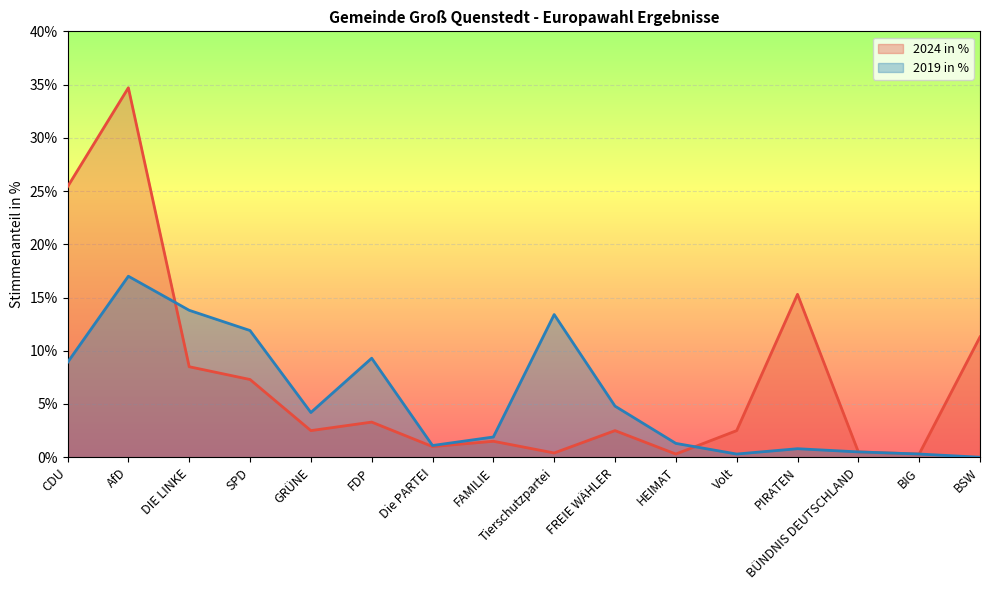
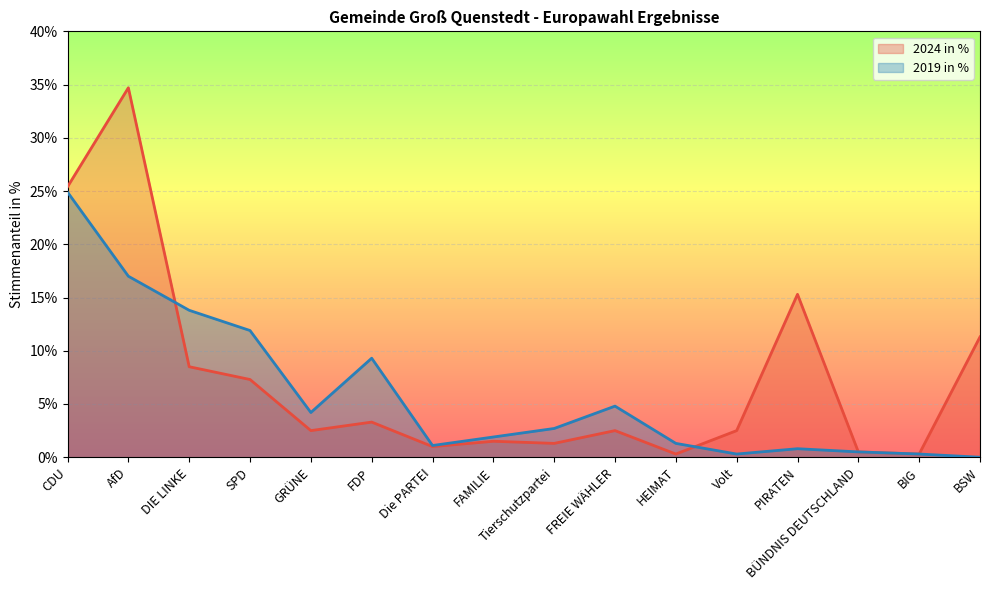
  {
    "2024 in %": {
      "CDU": "25.4%",
      "AfD": "34.7%",
      "DIE LINKE": "8.5%",
      "SPD": "7.3%",
      "GRÜNE": "2.5%",
      "FDP": "3.3%",
      "FAMILIE": "1.5%",
-     "Tierschutzpartei": "0.4%",
+     "Tierschutzpartei": "1.3%",
      "FREIE WÄHLER": "2.5%",
      "HEIMAT": "0.3%",
      "Volt": "2.5%",
      "PIRATEN": "15.3%",
      "BSW": "11.3%"
    },
    "2019 in %": {
-     "CDU": "8.9%",
+     "CDU": "24.9%",
      "AfD": "17.0%",
      "DIE LINKE": "13.8%",
      "SPD": "11.9%",
      "GRÜNE": "4.2%",
      "FDP": "9.3%",
      "FAMILIE": "1.9%",
-     "Tierschutzpartei": "13.4%",
+     "Tierschutzpartei": "2.7%",
      "FREIE WÄHLER": "4.8%",
      "HEIMAT": "1.3%",
      "Volt": "0.3%",
      "PIRATEN": "0.8%",
      "BSW": "0.0%"
    }
  }
